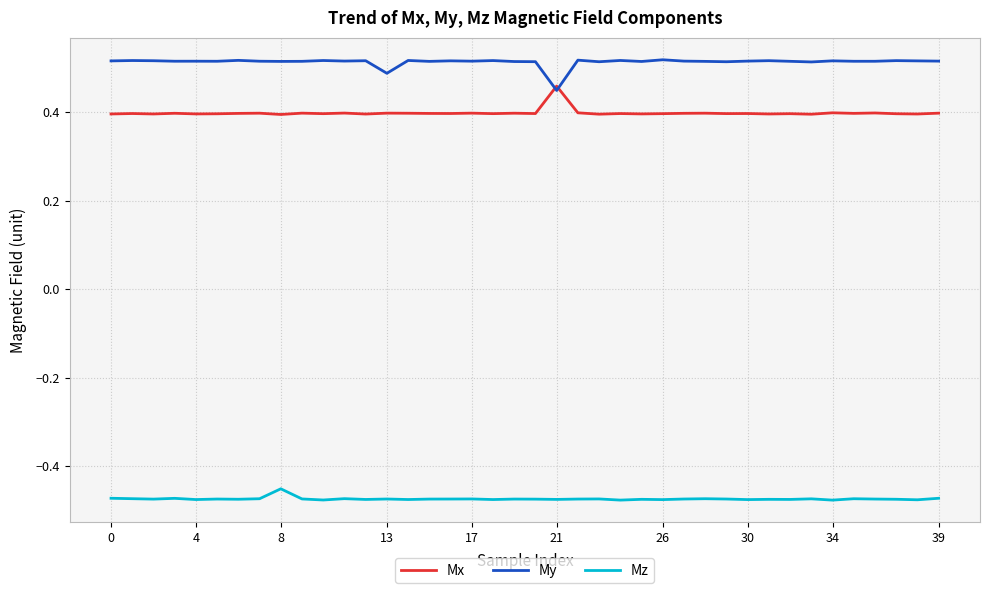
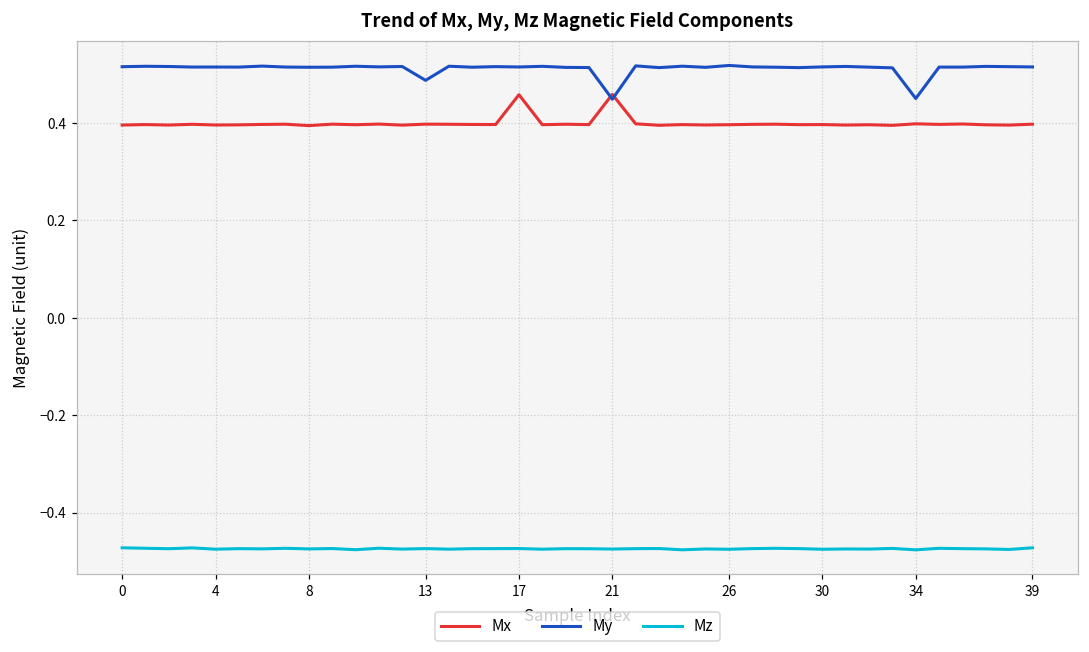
  {
    "Mx": {
      "0": 0.40,
      "4": 0.40,
      "8": 0.39,
      "13": 0.40,
-     "17": 0.40,
+     "17": 0.46,
      "21": 0.46,
      "26": 0.40,
      "30": 0.40,
      "34": 0.40,
      "39": 0.40
    },
    "My": {
      "0": 0.52,
      "4": 0.52,
      "8": 0.51,
      "13": 0.49,
      "17": 0.52,
      "21": 0.45,
      "26": 0.52,
      "30": 0.52,
-     "34": 0.52,
+     "34": 0.45,
      "39": 0.52
    },
    "Mz": {
      "0": -0.47,
      "4": -0.48,
-     "8": -0.45,
+     "8": -0.47,
      "13": -0.47,
      "17": -0.47,
      "21": -0.48,
      "26": -0.48,
      "30": -0.48,
      "34": -0.48,
      "39": -0.47
    }
  }
